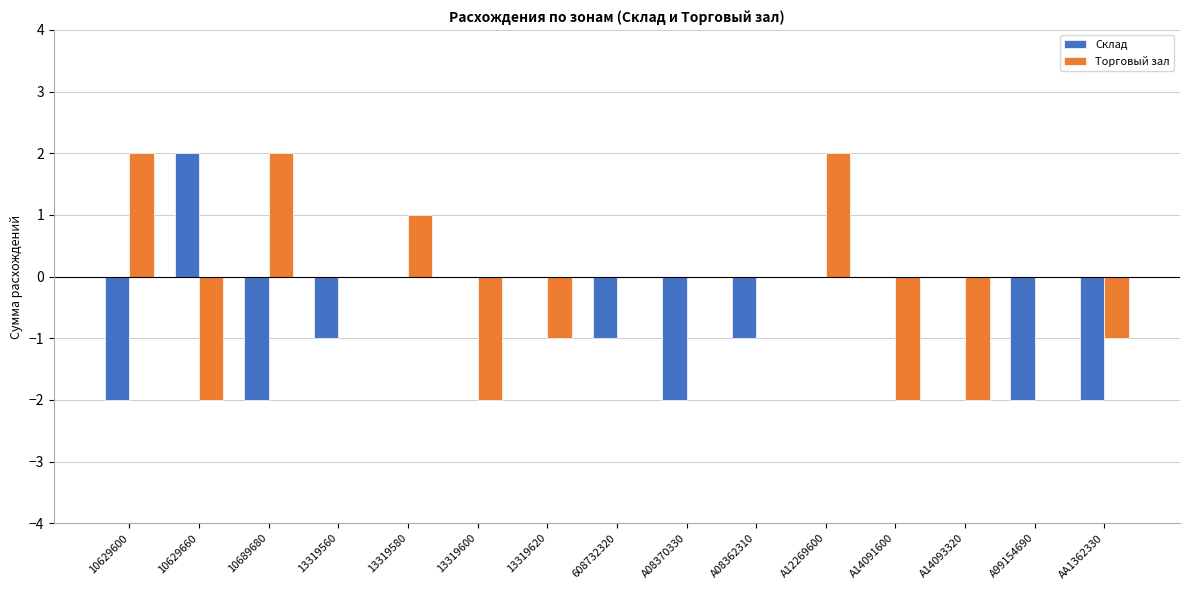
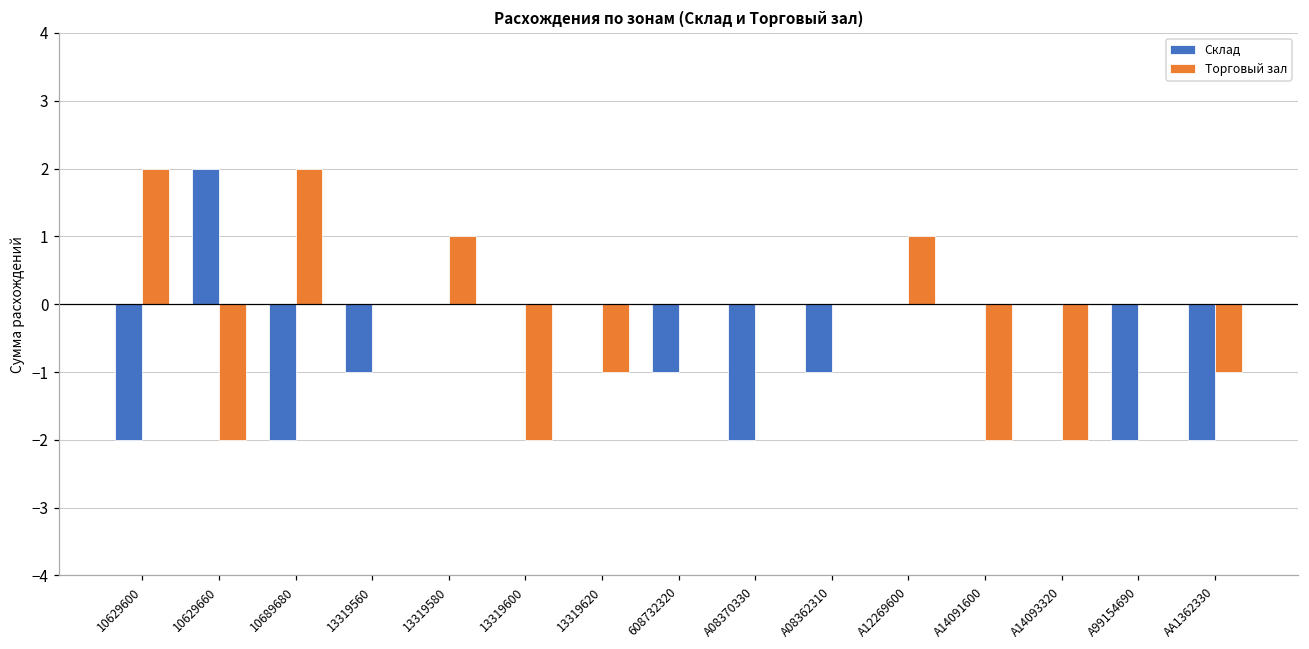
  {
    "Склад": {
      "10629600": -2,
      "10629660": 2,
      "10689680": -2,
      "13319560": -1,
      "13319580": 0,
      "13319600": 0,
      "13319620": 0,
      "608732320": -1,
      "A08370330": -2,
      "A08362310": -1,
      "A12269600": 0,
      "A14091600": 0,
      "A14093320": 0,
      "A99154690": -2,
      "AA1362330": -2
    },
    "Торговый зал": {
      "10629600": 2,
      "10629660": -2,
      "10689680": 2,
      "13319560": 0,
      "13319580": 1,
      "13319600": -2,
      "13319620": -1,
      "608732320": 0,
      "A08370330": 0,
      "A08362310": 0,
-     "A12269600": 2,
+     "A12269600": 1,
      "A14091600": -2,
      "A14093320": -2,
      "A99154690": 0,
      "AA1362330": -1
    }
  }
